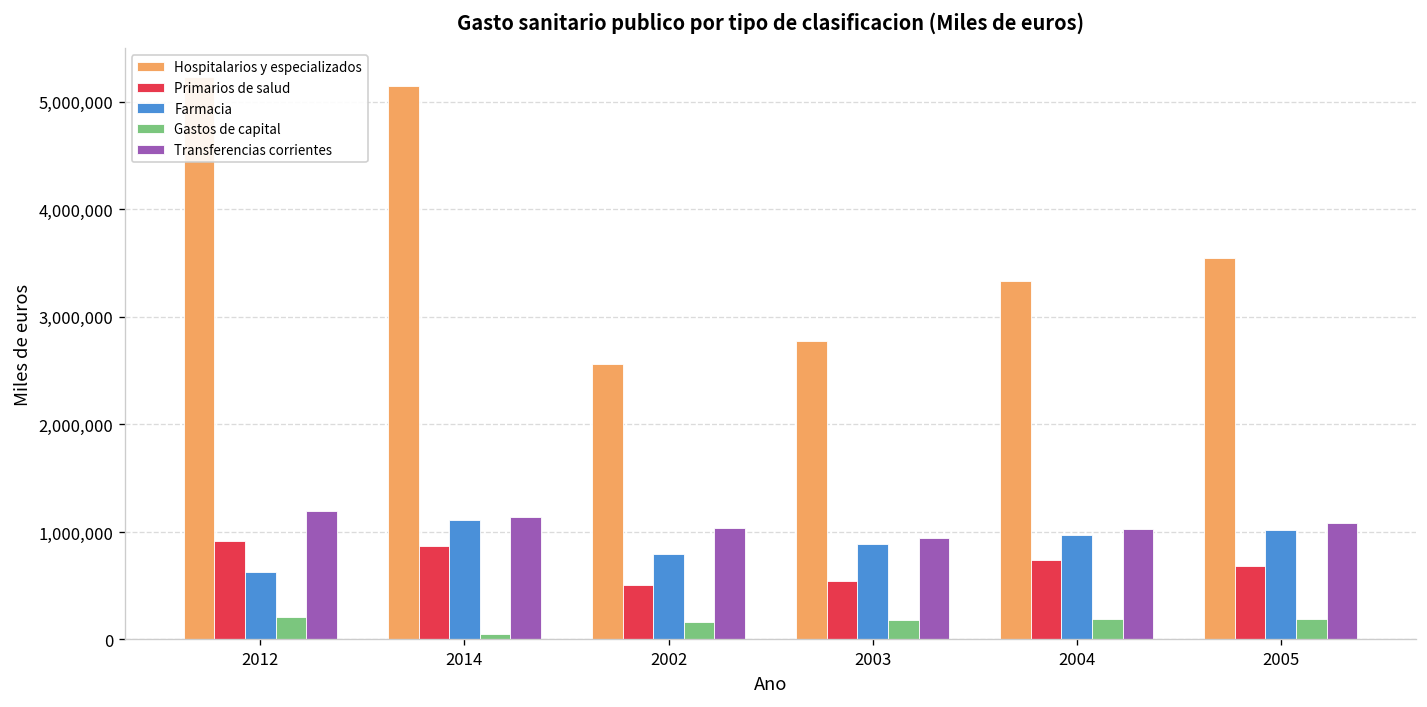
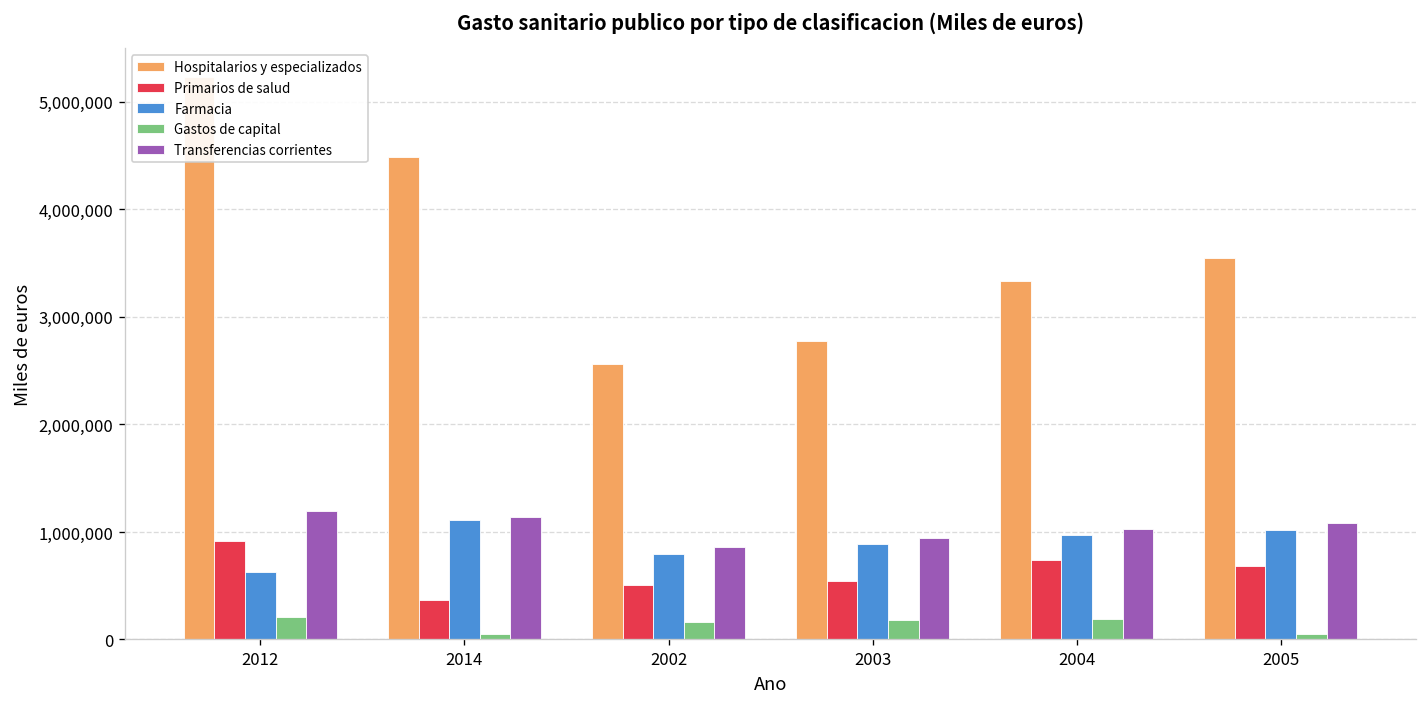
  {
    "Hospitalarios y especializados": {
-     "2014": "5,200,000",
+     "2014": "4,500,000",
      "2002": "2,600,000",
      "2003": "2,800,000",
      "2004": "3,300,000",
      "2005": "3,600,000"
    },
    "Primarios de salud": {
      "2012": "900,000",
-     "2014": "900,000",
+     "2014": "400,000",
      "2002": "500,000",
      "2003": "500,000",
      "2004": "700,000",
      "2005": "700,000"
    },
    "Farmacia": {
      "2012": "600,000",
      "2014": "1,100,000",
      "2002": "800,000",
      "2003": "900,000",
      "2004": "1,000,000",
      "2005": "1,000,000"
    },
    "Gastos de capital": {
      "2012": "200,000",
      "2014": "0",
      "2002": "200,000",
      "2003": "200,000",
      "2004": "200,000",
-     "2005": "200,000"
+     "2005": "0"
    },
    "Transferencias corrientes": {
      "2012": "1,200,000",
      "2014": "1,100,000",
-     "2002": "1,000,000",
+     "2002": "900,000",
      "2003": "900,000",
      "2004": "1,000,000",
      "2005": "1,100,000"
    }
  }
